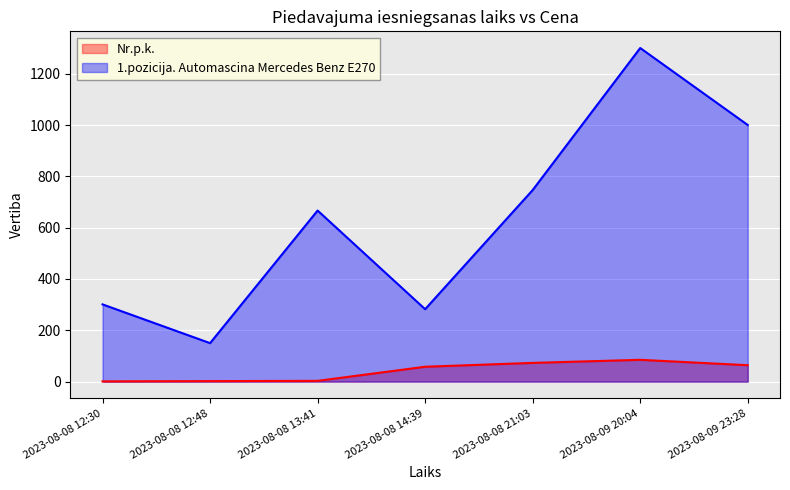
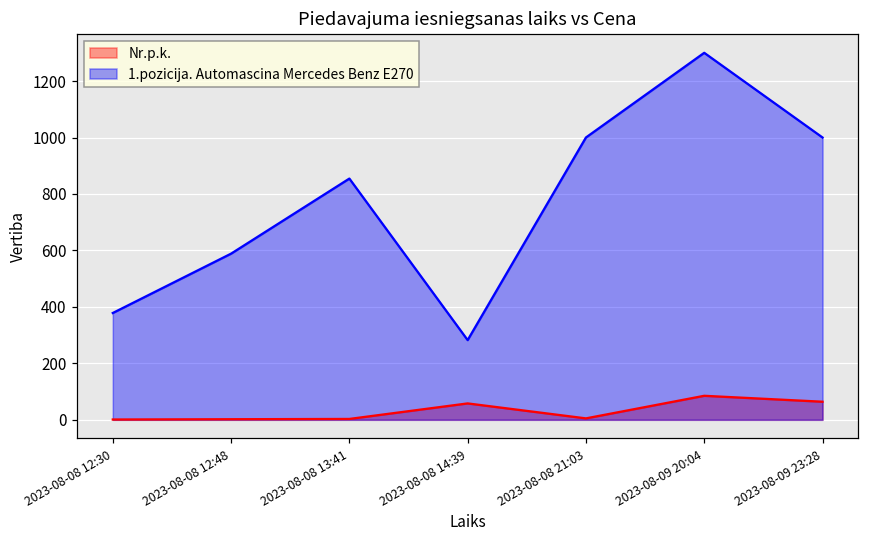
  {
    "Nr.p.k.": {
      "2023-08-08 12:30": 0,
      "2023-08-08 12:48": 0,
      "2023-08-08 13:41": 0,
      "2023-08-08 14:39": 60,
-     "2023-08-08 21:03": 70,
+     "2023-08-08 21:03": 10,
      "2023-08-09 20:04": 90,
      "2023-08-09 23:28": 60
    },
    "1.pozicija. Automascina Mercedes Benz E270": {
-     "2023-08-08 12:30": 300,
-     "2023-08-08 12:48": 150,
-     "2023-08-08 13:41": 670,
+     "2023-08-08 12:30": 380,
+     "2023-08-08 12:48": 590,
+     "2023-08-08 13:41": 850,
      "2023-08-08 14:39": 280,
-     "2023-08-08 21:03": 750,
+     "2023-08-08 21:03": 1000,
      "2023-08-09 20:04": 1300,
      "2023-08-09 23:28": 1000
    }
  }
